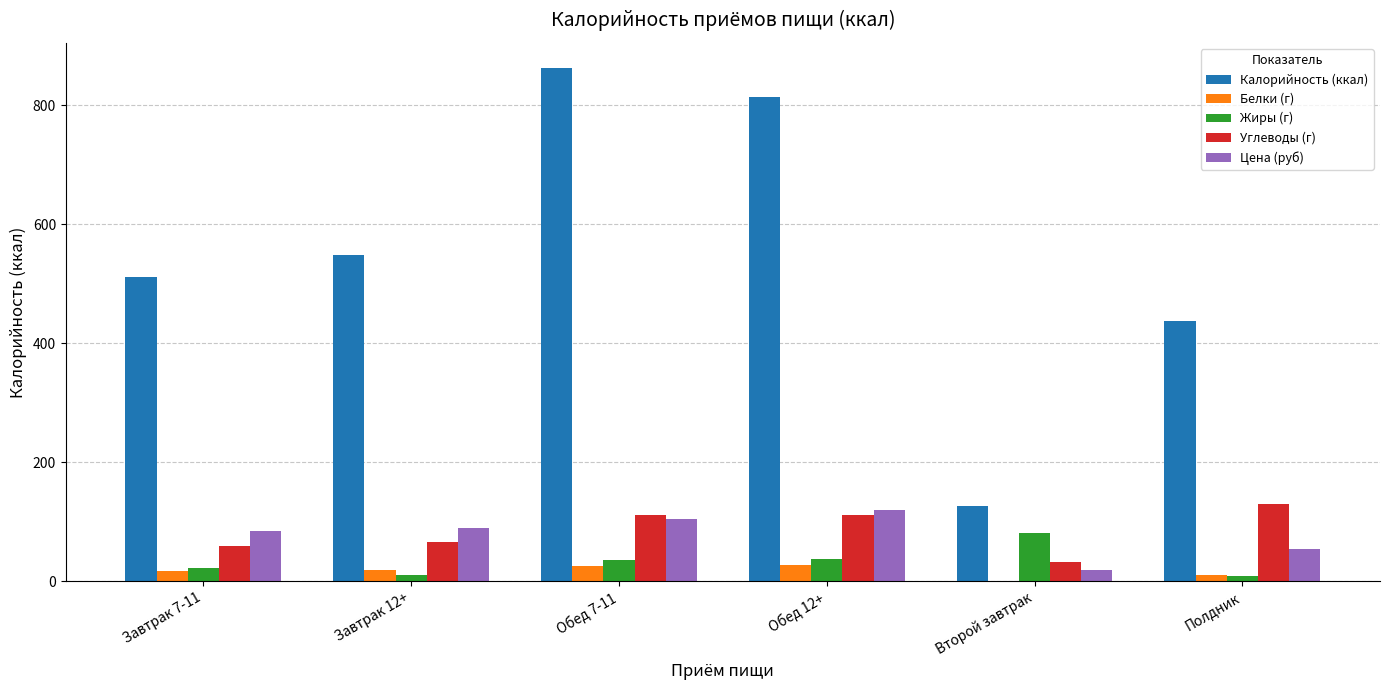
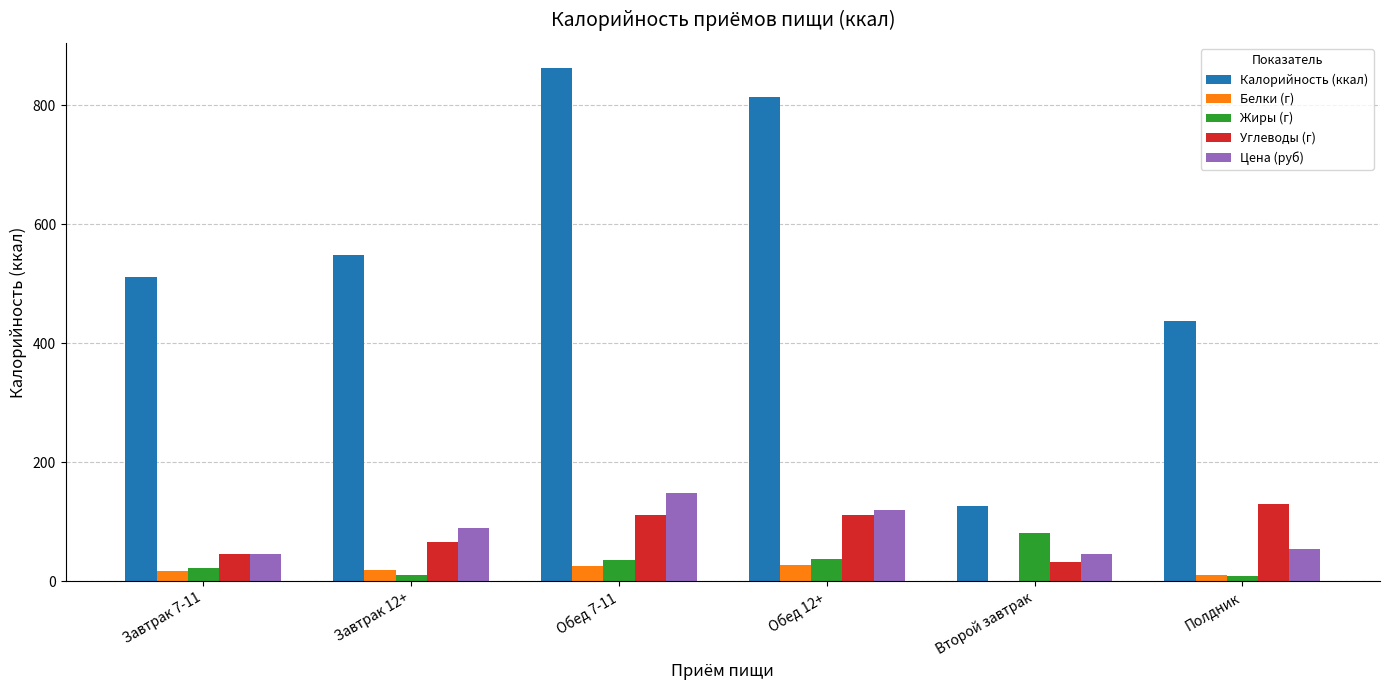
  {
    "Калорийность (ккал)": {
      "Завтрак 7-11": 510,
      "Завтрак 12+": 550,
      "Обед 7-11": 860,
      "Обед 12+": 810,
      "Второй завтрак": 130,
      "Полдник": 440
    },
    "Белки (г)": {
      "Завтрак 7-11": 20,
      "Завтрак 12+": 20,
      "Обед 7-11": 30,
      "Обед 12+": 30,
      "Полдник": 10
    },
    "Жиры (г)": {
      "Завтрак 7-11": 20,
      "Завтрак 12+": 10,
      "Обед 7-11": 40,
      "Обед 12+": 40,
      "Второй завтрак": 80,
      "Полдник": 10
    },
    "Углеводы (г)": {
-     "Завтрак 7-11": 60,
+     "Завтрак 7-11": 50,
      "Завтрак 12+": 70,
      "Обед 7-11": 110,
      "Обед 12+": 110,
      "Второй завтрак": 30,
      "Полдник": 130
    },
    "Цена (руб)": {
-     "Завтрак 7-11": 90,
+     "Завтрак 7-11": 50,
      "Завтрак 12+": 90,
-     "Обед 7-11": 110,
+     "Обед 7-11": 150,
      "Обед 12+": 120,
-     "Второй завтрак": 20,
+     "Второй завтрак": 50,
      "Полдник": 60
    }
  }
